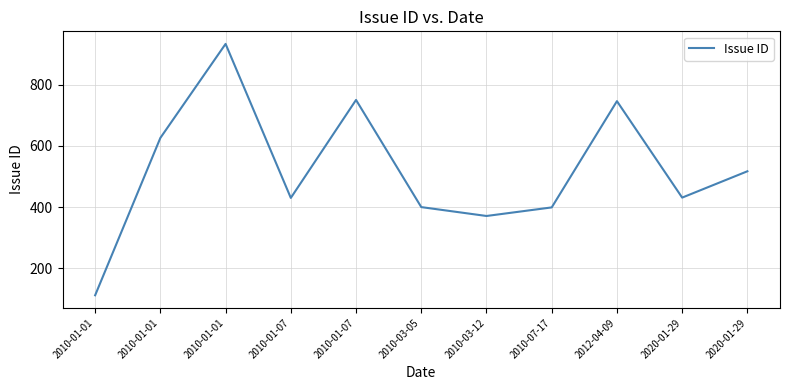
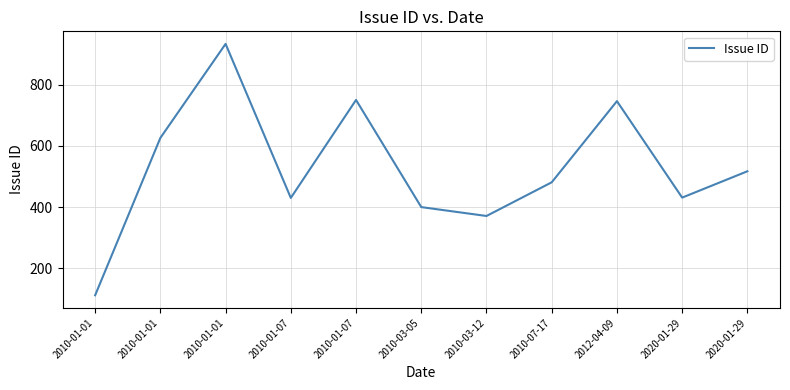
  {
    "2010-03-05": 400,
    "2010-03-12": 370,
-   "2010-07-17": 400,
+   "2010-07-17": 480,
    "2012-04-09": 750
  }
